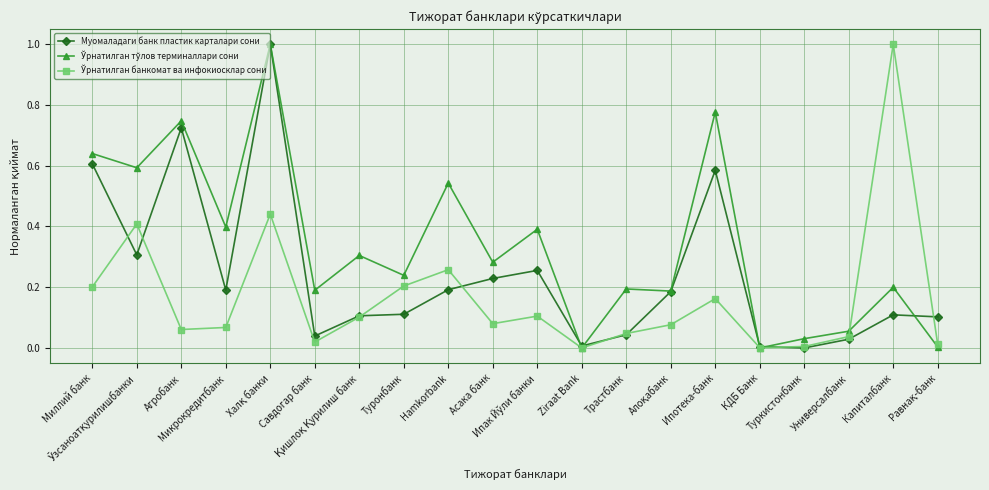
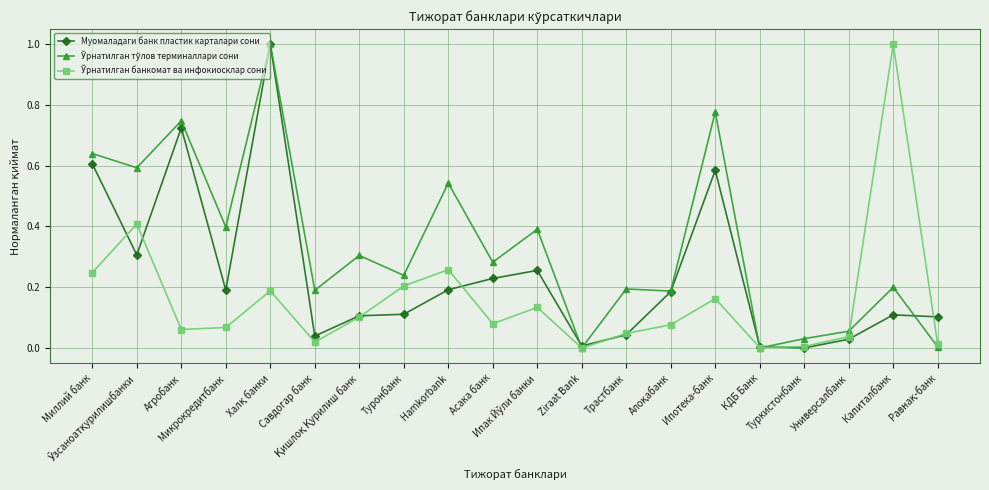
  {
    "Ўрнатилган банкомат ва инфокиосклар сони": {
-     "Миллий банк": 0.20,
+     "Миллий банк": 0.25,
      "Ўзсаноатқурилишбанки": 0.41,
      "Агробанк": 0.06,
      "Микрокредитбанк": 0.07,
-     "Халқ банки": 0.44,
+     "Халқ банки": 0.19,
      "Савдогар банк": 0.02,
      "Туронбанк": 0.20,
      "Hamkorbank": 0.26,
      "Асака банк": 0.08,
-     "Ипак Йўли банки": 0.10,
+     "Ипак Йўли банки": 0.13,
      "Алоқабанк": 0.08,
      "Ипотека-банк": 0.16,
      "Универсалбанк": 0.04,
      "Капиталбанк": 1.00
    }
  }
